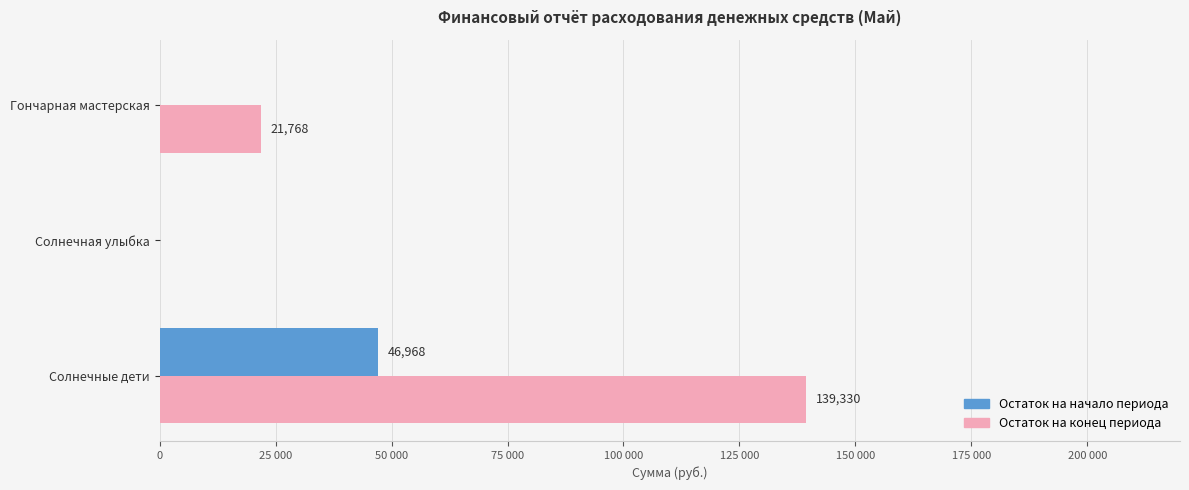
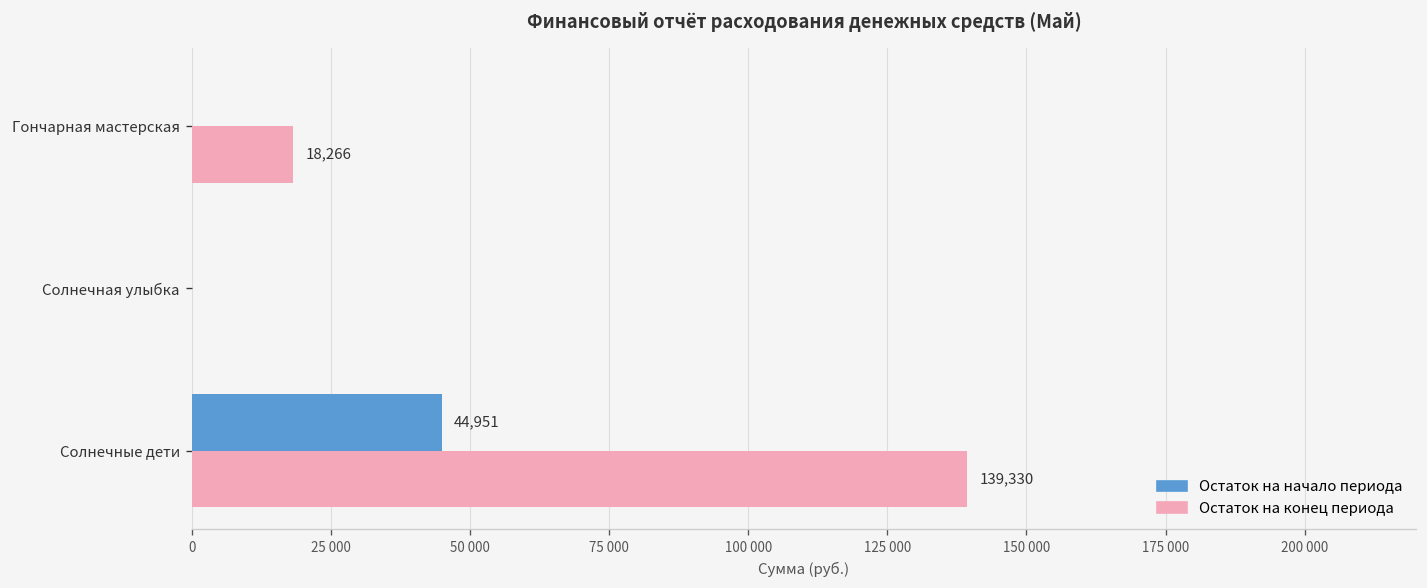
  {
    "Остаток на начало периода": {
-     "Солнечные дети": "46,968"
+     "Солнечные дети": "44,951"
    },
    "Остаток на конец периода": {
-     "Гончарная мастерская": "21,768",
+     "Гончарная мастерская": "18,266",
      "Солнечные дети": "139,330"
    }
  }
